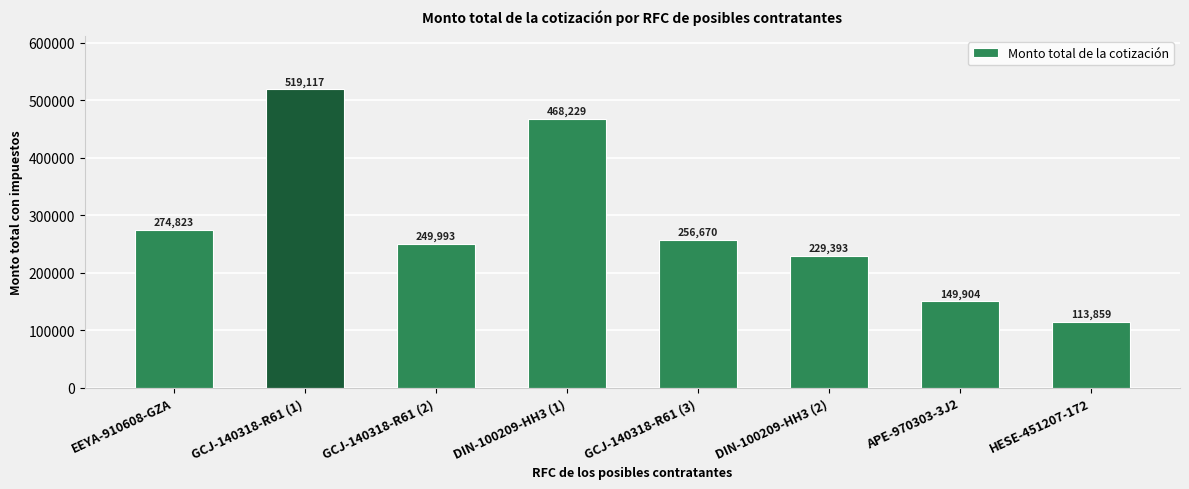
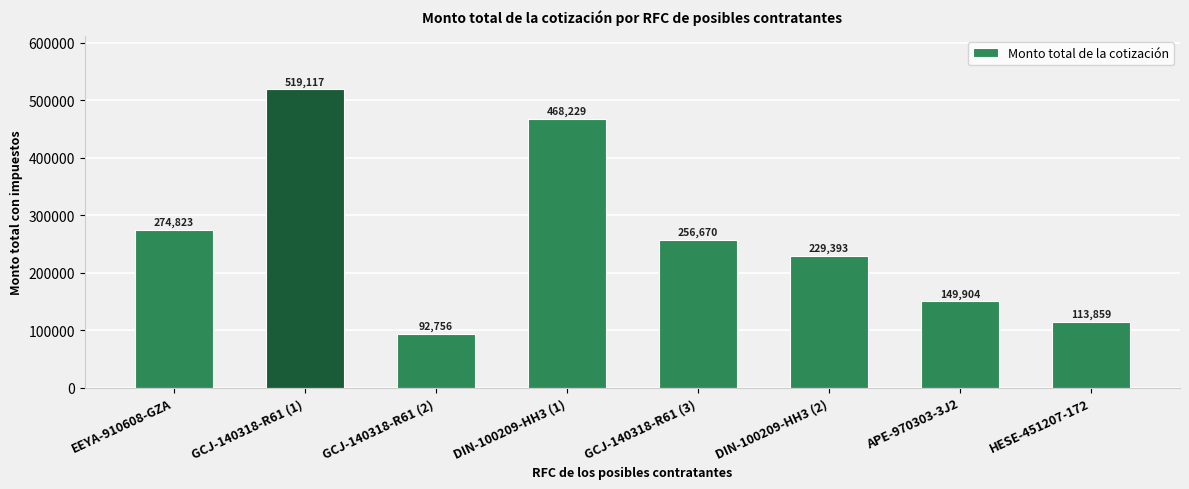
  {
    "EEYA-910608-GZA": "274,823",
    "GCJ-140318-R61 (1)": "519,117",
-   "GCJ-140318-R61 (2)": "249,993",
+   "GCJ-140318-R61 (2)": "92,756",
    "DIN-100209-HH3 (1)": "468,229",
    "GCJ-140318-R61 (3)": "256,670",
    "DIN-100209-HH3 (2)": "229,393",
    "APE-970303-3J2": "149,904",
    "HESE-451207-172": "113,859"
  }
